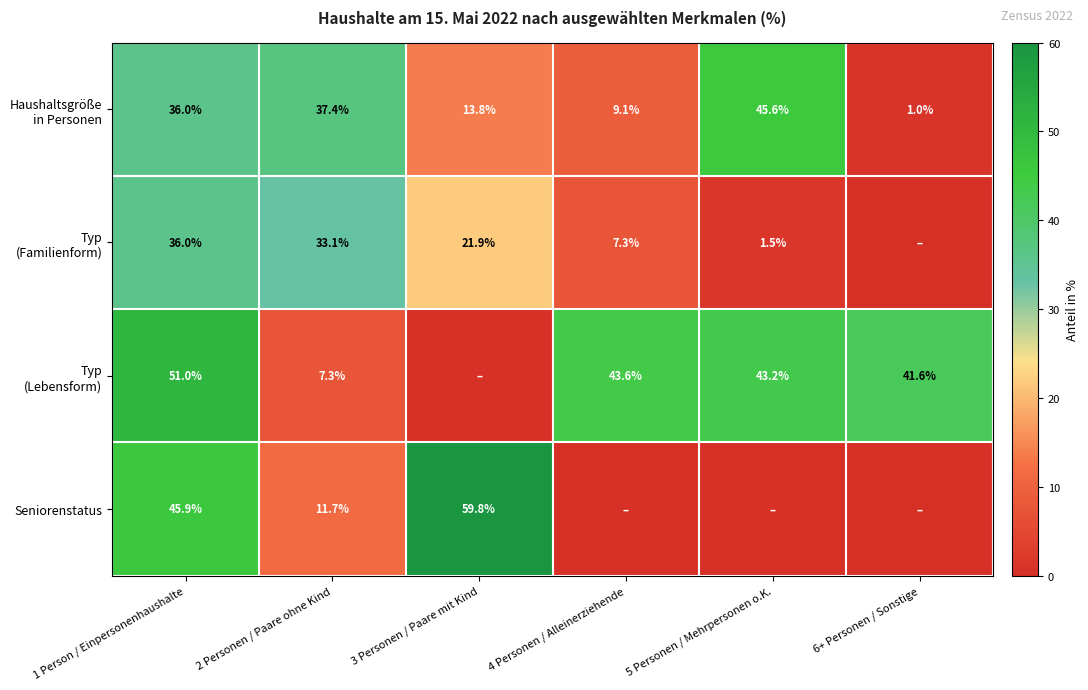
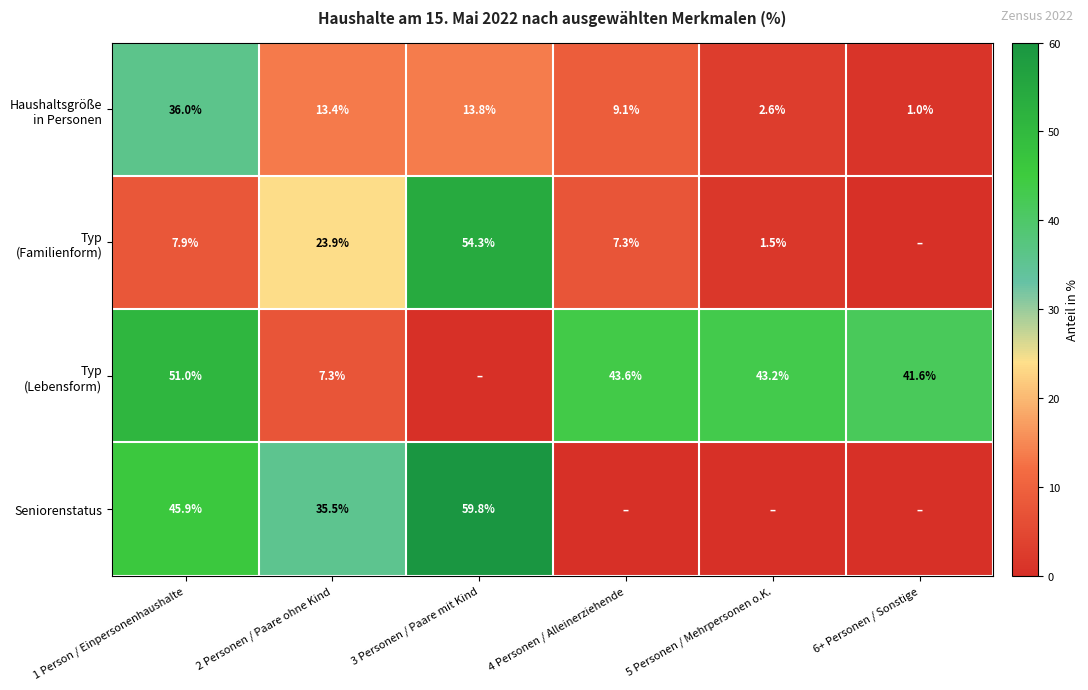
  {
    "Haushaltsgröße in Personen": {
      "1 Person / Einpersonenhaushalte": "36.0%",
-     "2 Personen / Paare ohne Kind": "37.4%",
+     "2 Personen / Paare ohne Kind": "13.4%",
      "3 Personen / Paare mit Kind": "13.8%",
      "4 Personen / Alleinerziehende": "9.1%",
-     "5 Personen / Mehrpersonen o.K.": "45.6%",
+     "5 Personen / Mehrpersonen o.K.": "2.6%",
      "6+ Personen / Sonstige": "1.0%"
    },
    "Typ (Familienform)": {
-     "1 Person / Einpersonenhaushalte": "36.0%",
-     "2 Personen / Paare ohne Kind": "33.1%",
-     "3 Personen / Paare mit Kind": "21.9%",
+     "1 Person / Einpersonenhaushalte": "7.9%",
+     "2 Personen / Paare ohne Kind": "23.9%",
+     "3 Personen / Paare mit Kind": "54.3%",
      "4 Personen / Alleinerziehende": "7.3%",
      "5 Personen / Mehrpersonen o.K.": "1.5%"
    },
    "Typ (Lebensform)": {
      "1 Person / Einpersonenhaushalte": "51.0%",
      "2 Personen / Paare ohne Kind": "7.3%",
      "4 Personen / Alleinerziehende": "43.6%",
      "5 Personen / Mehrpersonen o.K.": "43.2%",
      "6+ Personen / Sonstige": "41.6%"
    },
    "Seniorenstatus": {
      "1 Person / Einpersonenhaushalte": "45.9%",
-     "2 Personen / Paare ohne Kind": "11.7%",
+     "2 Personen / Paare ohne Kind": "35.5%",
      "3 Personen / Paare mit Kind": "59.8%"
    }
  }
